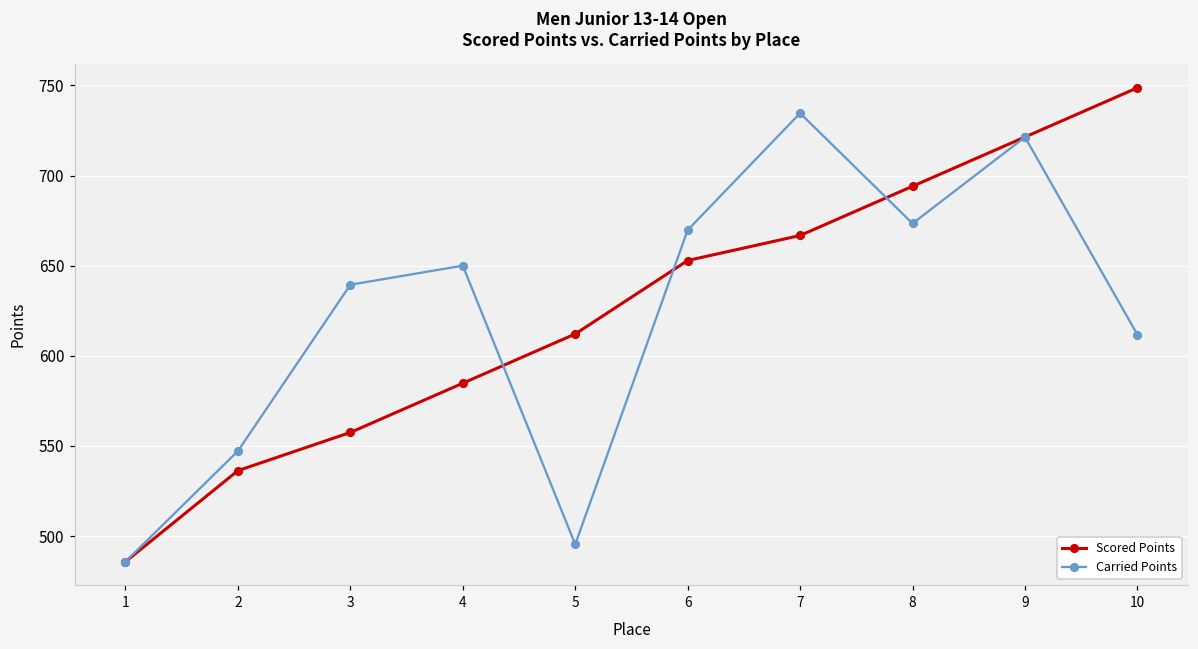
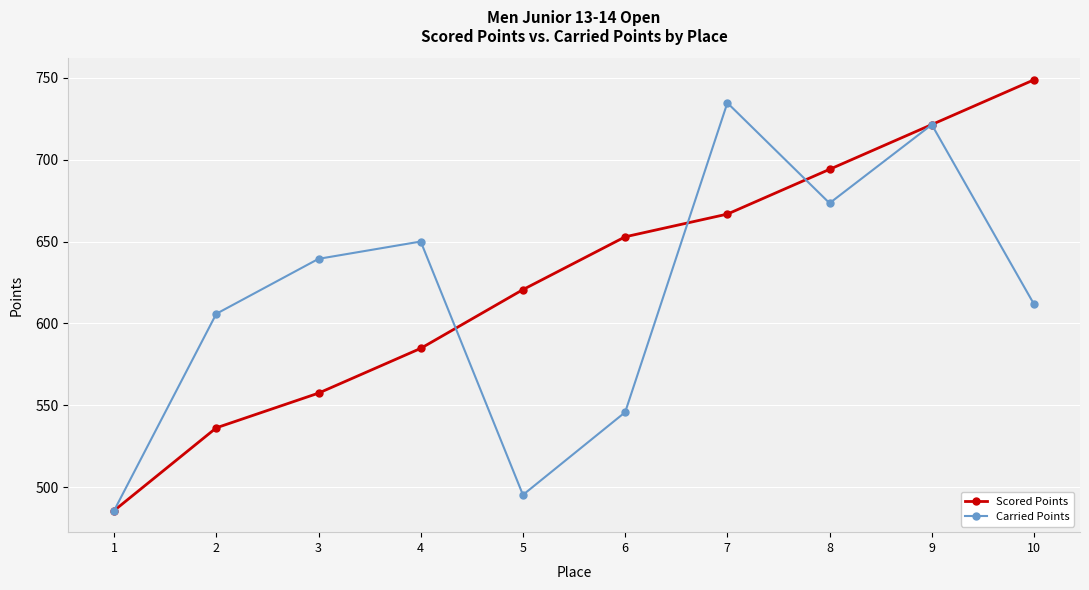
  {
    "Scored Points": {
      "2": 536,
      "3": 558,
      "4": 585,
-     "5": 612,
+     "5": 621,
      "6": 653,
      "7": 667,
      "8": 694,
      "10": 749
    },
    "Carried Points": {
-     "2": 547,
+     "2": 606,
      "3": 639,
      "4": 650,
      "5": 495,
-     "6": 670,
+     "6": 546,
      "7": 735,
      "8": 673,
      "10": 612
    }
  }
